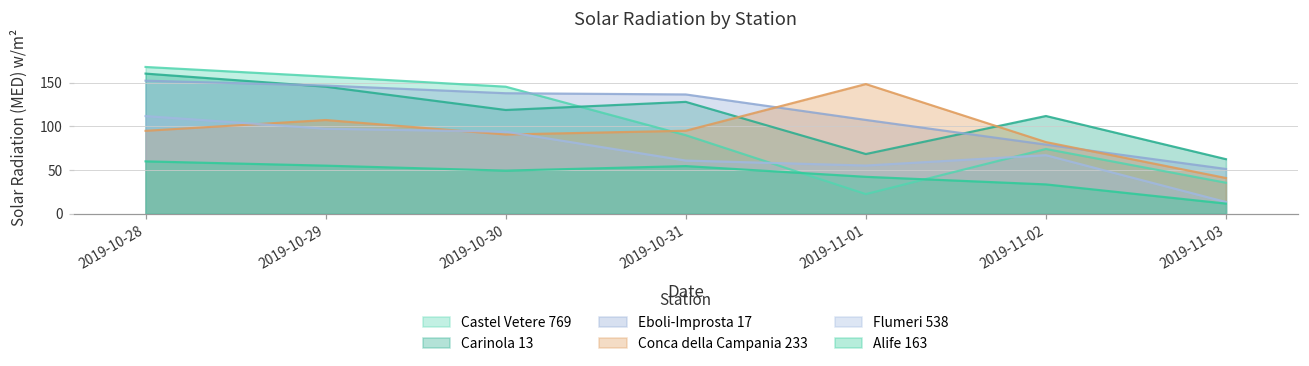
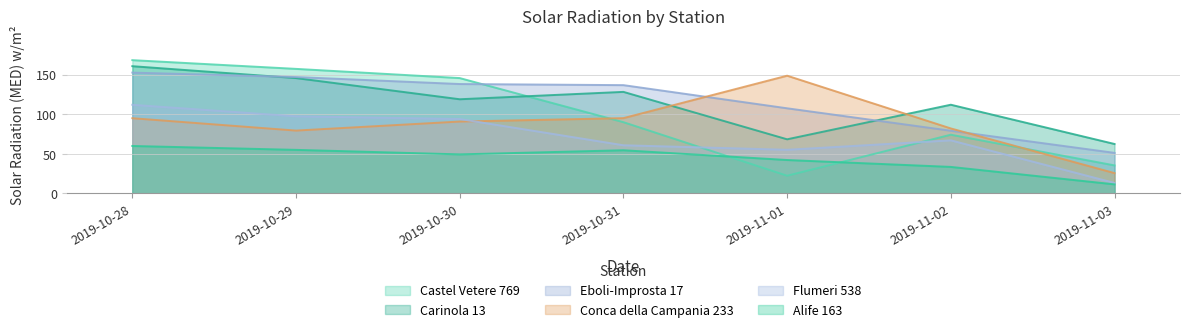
  {
    "Conca della Campania 233": {
      "2019-10-28": 90,
-     "2019-10-29": 110,
+     "2019-10-29": 80,
      "2019-10-30": 90,
      "2019-10-31": 100,
      "2019-11-01": 150,
-     "2019-11-03": 40
+     "2019-11-03": 30
    }
  }
